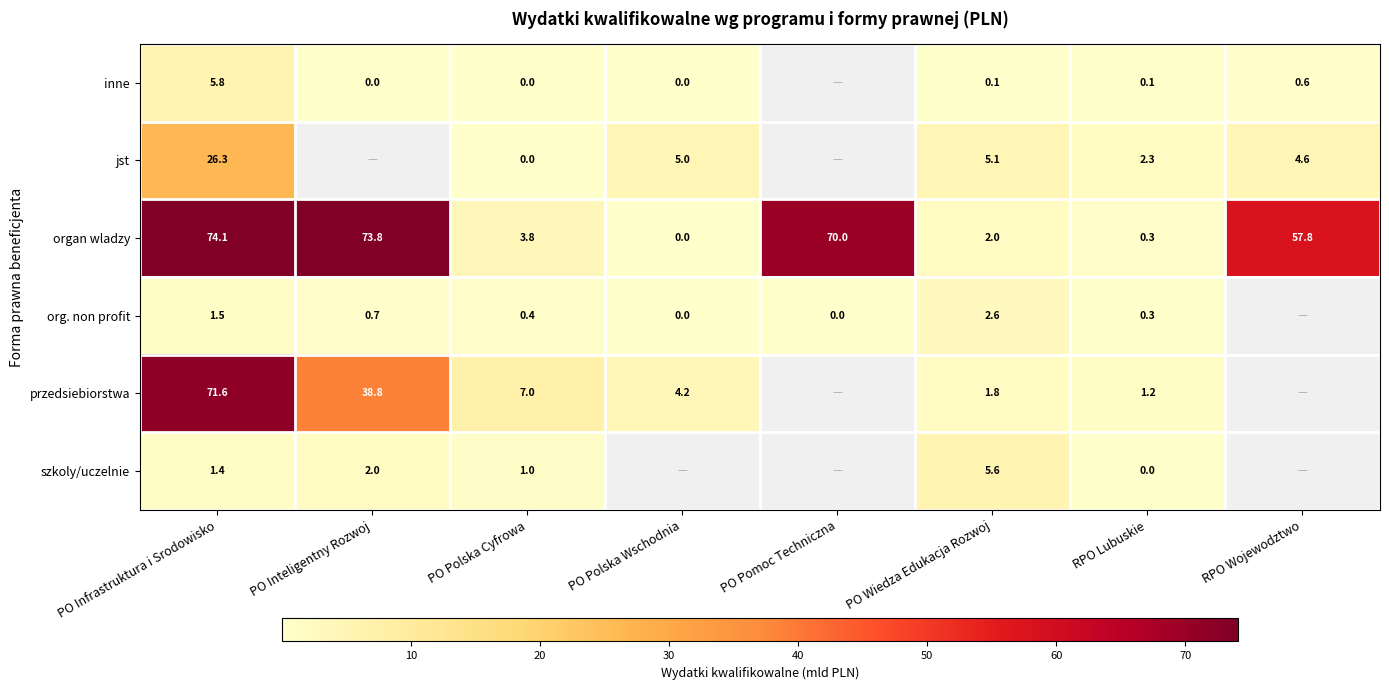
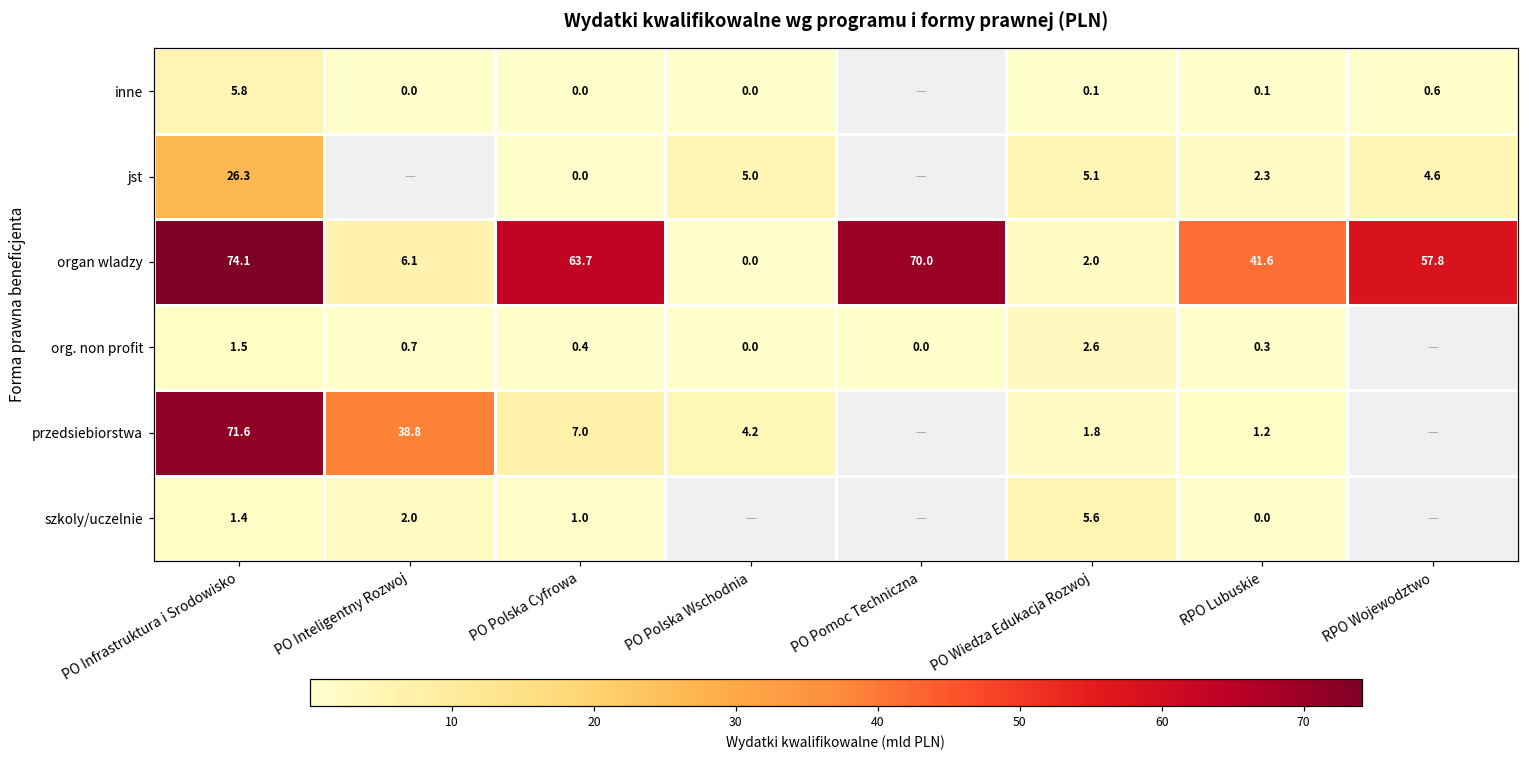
  {
    "inne": {
      "PO Infrastruktura i Srodowisko": 5.8,
      "PO Inteligentny Rozwoj": 0.0,
      "PO Polska Cyfrowa": 0.0,
      "PO Polska Wschodnia": 0.0,
      "PO Wiedza Edukacja Rozwoj": 0.1,
      "RPO Lubuskie": 0.1,
      "RPO Wojewodztwo": 0.6
    },
    "jst": {
      "PO Infrastruktura i Srodowisko": 26.3,
      "PO Polska Cyfrowa": 0.0,
      "PO Polska Wschodnia": 5.0,
      "PO Wiedza Edukacja Rozwoj": 5.1,
      "RPO Lubuskie": 2.3,
      "RPO Wojewodztwo": 4.6
    },
    "organ wladzy": {
      "PO Infrastruktura i Srodowisko": 74.1,
-     "PO Inteligentny Rozwoj": 73.8,
-     "PO Polska Cyfrowa": 3.8,
+     "PO Inteligentny Rozwoj": 6.1,
+     "PO Polska Cyfrowa": 63.7,
      "PO Polska Wschodnia": 0.0,
      "PO Pomoc Techniczna": 70.0,
      "PO Wiedza Edukacja Rozwoj": 2.0,
-     "RPO Lubuskie": 0.3,
+     "RPO Lubuskie": 41.6,
      "RPO Wojewodztwo": 57.8
    },
    "org. non profit": {
      "PO Infrastruktura i Srodowisko": 1.5,
      "PO Inteligentny Rozwoj": 0.7,
      "PO Polska Cyfrowa": 0.4,
      "PO Polska Wschodnia": 0.0,
      "PO Pomoc Techniczna": 0.0,
      "PO Wiedza Edukacja Rozwoj": 2.6,
      "RPO Lubuskie": 0.3
    },
    "przedsiebiorstwa": {
      "PO Infrastruktura i Srodowisko": 71.6,
      "PO Inteligentny Rozwoj": 38.8,
      "PO Polska Cyfrowa": 7.0,
      "PO Polska Wschodnia": 4.2,
      "PO Wiedza Edukacja Rozwoj": 1.8,
      "RPO Lubuskie": 1.2
    },
    "szkoly/uczelnie": {
      "PO Infrastruktura i Srodowisko": 1.4,
      "PO Inteligentny Rozwoj": 2.0,
      "PO Polska Cyfrowa": 1.0,
      "PO Wiedza Edukacja Rozwoj": 5.6,
      "RPO Lubuskie": 0.0
    }
  }
